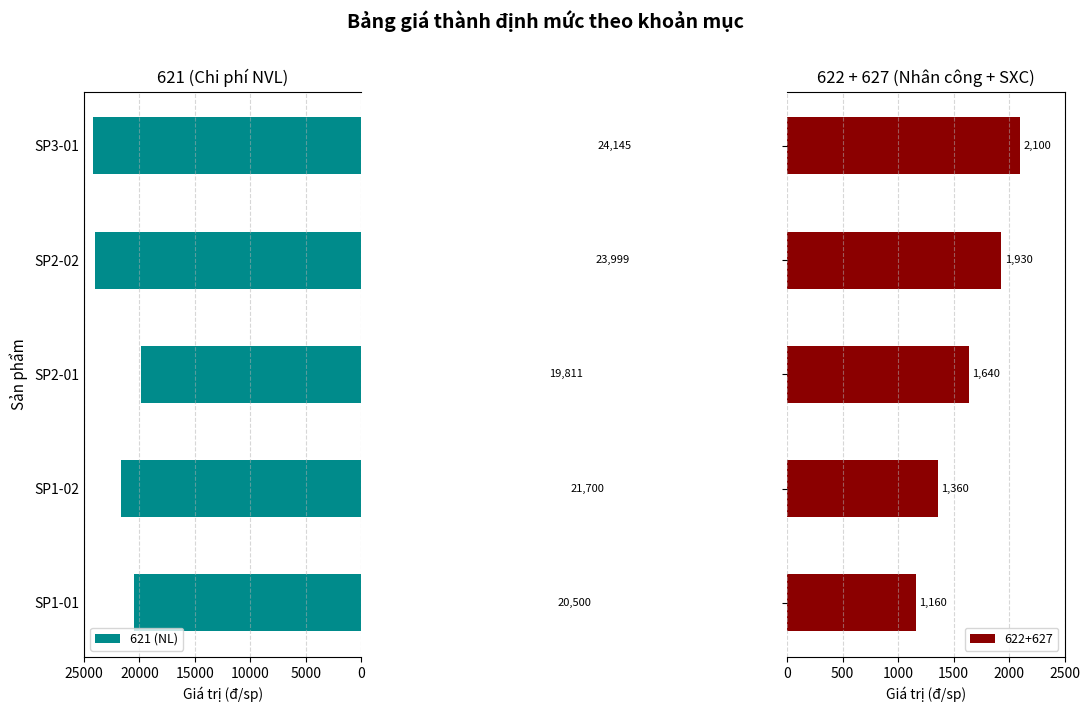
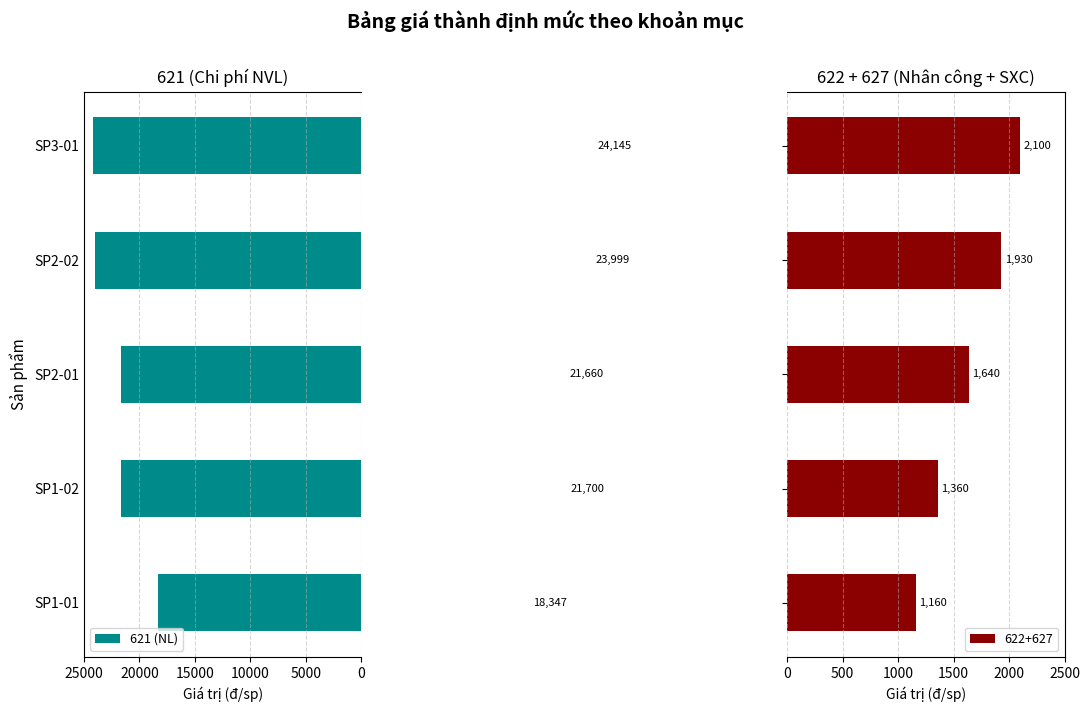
  {
    "621 (Chi phí NVL)": {
-     "SP2-01": "19,811",
-     "SP1-01": "20,500"
+     "SP2-01": "21,660",
+     "SP1-01": "18,347"
    }
  }
